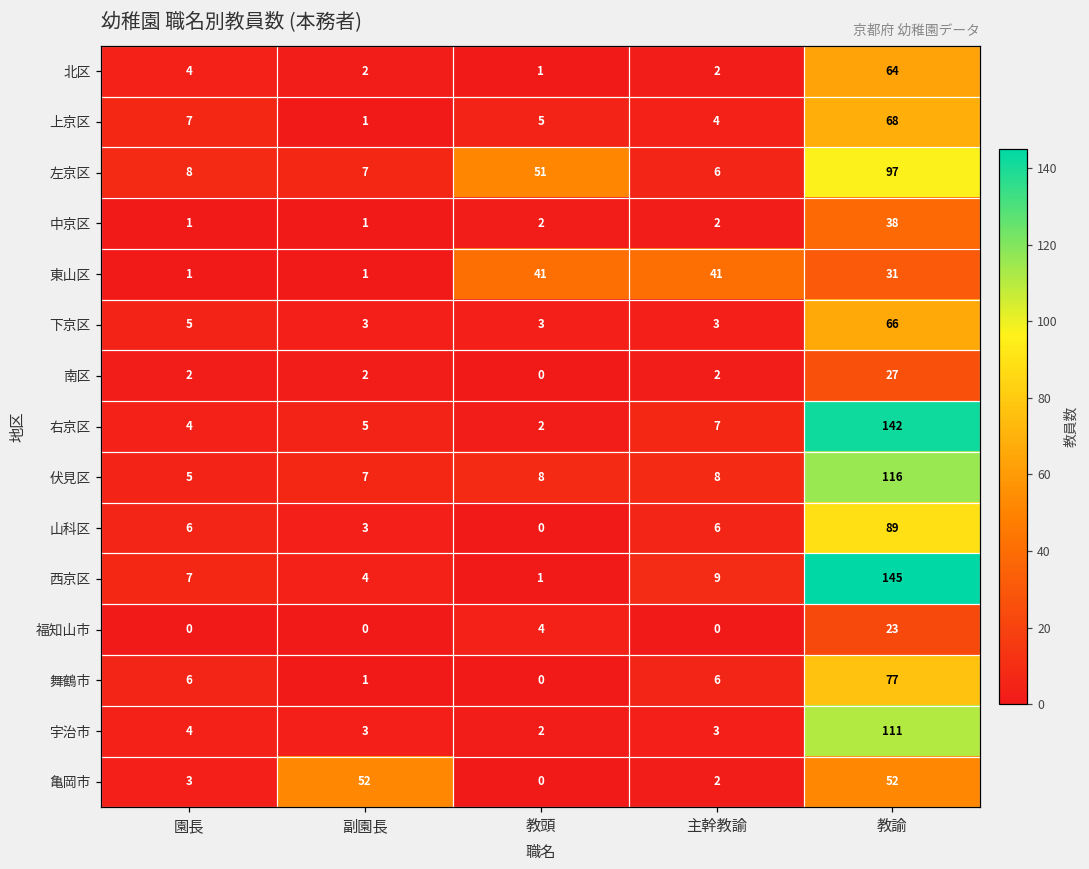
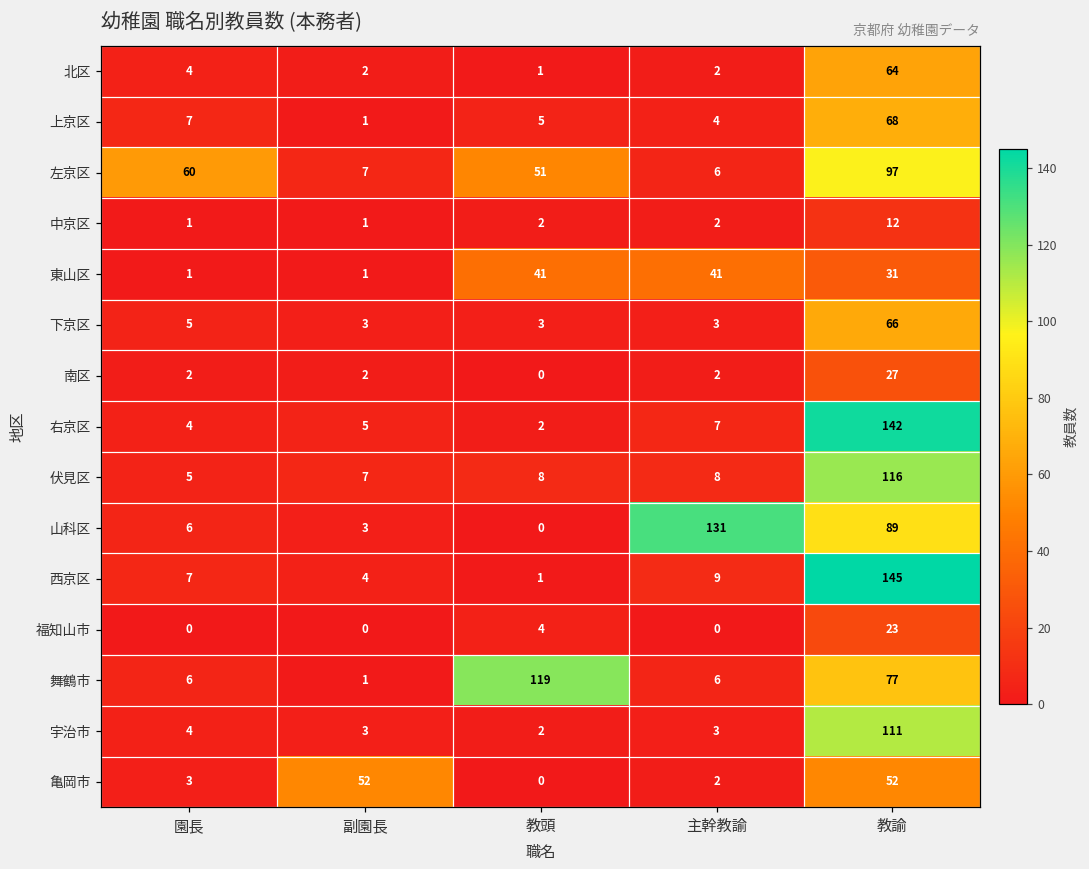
  {
    "北区": {
      "園長": 4,
      "副園長": 2,
      "教頭": 1,
      "主幹教諭": 2,
      "教諭": 64
    },
    "上京区": {
      "園長": 7,
      "副園長": 1,
      "教頭": 5,
      "主幹教諭": 4,
      "教諭": 68
    },
    "左京区": {
-     "園長": 8,
+     "園長": 60,
      "副園長": 7,
      "教頭": 51,
      "主幹教諭": 6,
      "教諭": 97
    },
    "中京区": {
      "園長": 1,
      "副園長": 1,
      "教頭": 2,
      "主幹教諭": 2,
-     "教諭": 38
+     "教諭": 12
    },
    "東山区": {
      "園長": 1,
      "副園長": 1,
      "教頭": 41,
      "主幹教諭": 41,
      "教諭": 31
    },
    "下京区": {
      "園長": 5,
      "副園長": 3,
      "教頭": 3,
      "主幹教諭": 3,
      "教諭": 66
    },
    "南区": {
      "園長": 2,
      "副園長": 2,
      "教頭": 0,
      "主幹教諭": 2,
      "教諭": 27
    },
    "右京区": {
      "園長": 4,
      "副園長": 5,
      "教頭": 2,
      "主幹教諭": 7,
      "教諭": 142
    },
    "伏見区": {
      "園長": 5,
      "副園長": 7,
      "教頭": 8,
      "主幹教諭": 8,
      "教諭": 116
    },
    "山科区": {
      "園長": 6,
      "副園長": 3,
      "教頭": 0,
-     "主幹教諭": 6,
+     "主幹教諭": 131,
      "教諭": 89
    },
    "西京区": {
      "園長": 7,
      "副園長": 4,
      "教頭": 1,
      "主幹教諭": 9,
      "教諭": 145
    },
    "福知山市": {
      "園長": 0,
      "副園長": 0,
      "教頭": 4,
      "主幹教諭": 0,
      "教諭": 23
    },
    "舞鶴市": {
      "園長": 6,
      "副園長": 1,
-     "教頭": 0,
+     "教頭": 119,
      "主幹教諭": 6,
      "教諭": 77
    },
    "宇治市": {
      "園長": 4,
      "副園長": 3,
      "教頭": 2,
      "主幹教諭": 3,
      "教諭": 111
    },
    "亀岡市": {
      "園長": 3,
      "副園長": 52,
      "教頭": 0,
      "主幹教諭": 2,
      "教諭": 52
    }
  }
